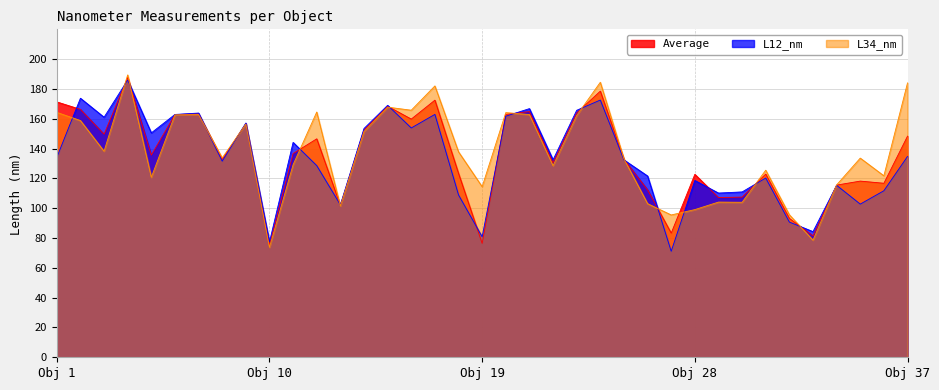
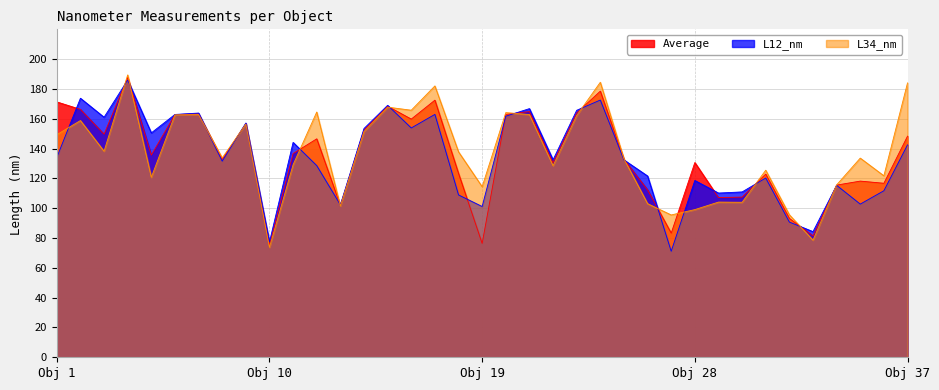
  {
    "Average": {
      "Obj 1": 171,
      "Obj 10": 76,
      "Obj 19": 76,
-     "Obj 28": 123,
+     "Obj 28": 131,
      "Obj 37": 148
    },
    "L12_nm": {
      "Obj 1": 134,
      "Obj 10": 77,
-     "Obj 19": 81,
+     "Obj 19": 101,
      "Obj 28": 119,
-     "Obj 37": 135
+     "Obj 37": 142
    },
    "L34_nm": {
-     "Obj 1": 164,
+     "Obj 1": 149,
      "Obj 10": 74,
      "Obj 19": 114,
      "Obj 28": 99,
      "Obj 37": 184
    }
  }
